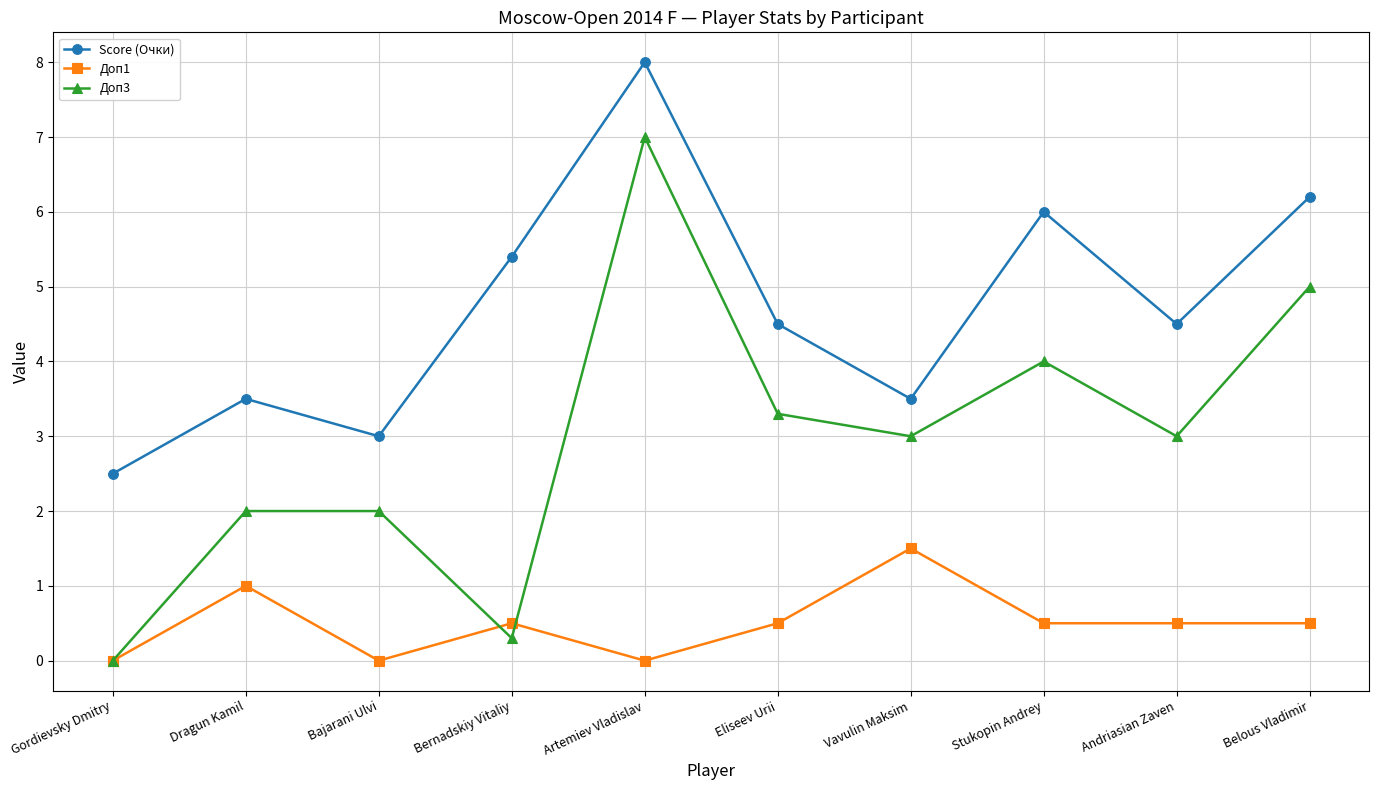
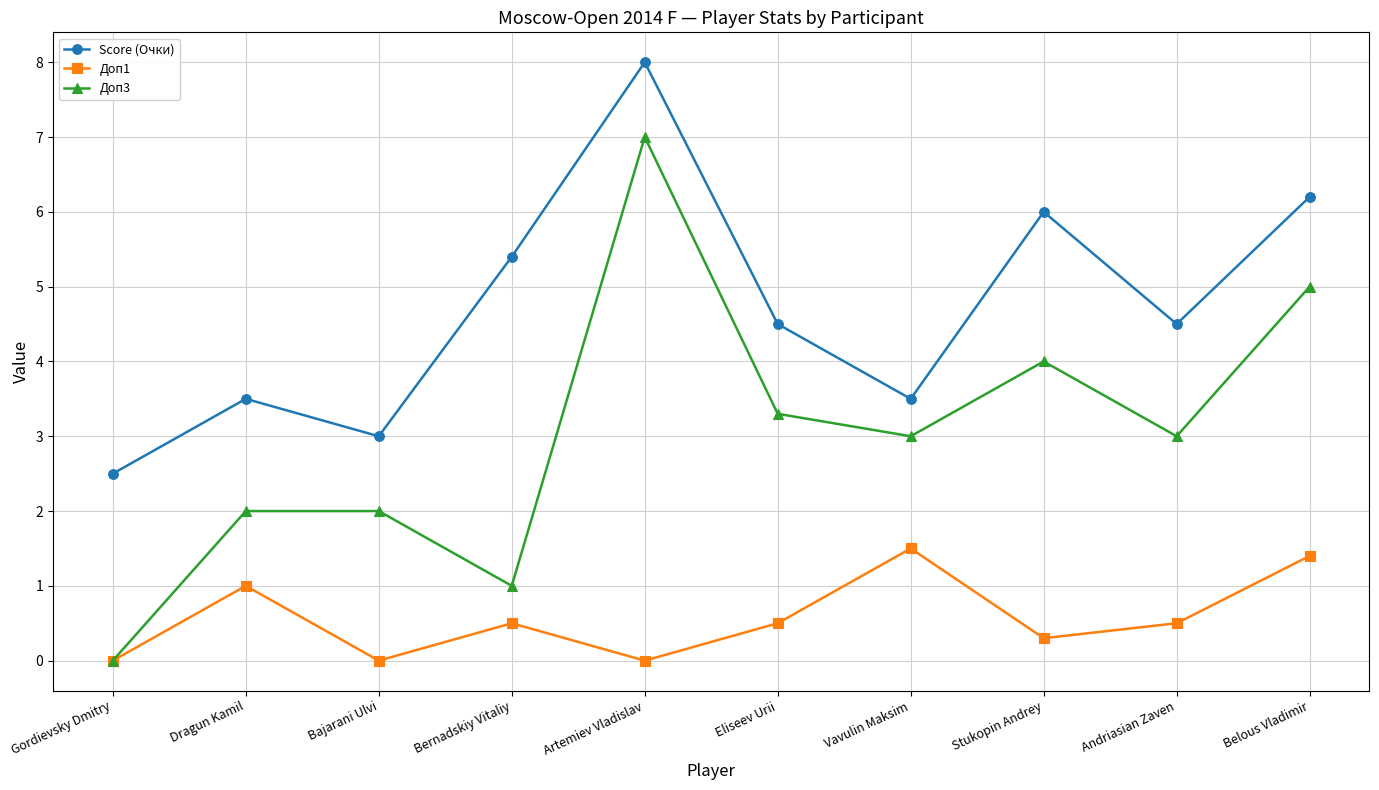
  {
    "Score (Очки)": {
      "Gordievsky Dmitry": 2.5,
      "Dragun Kamil": 3.5,
      "Bajarani Ulvi": 3.0,
      "Bernadskiy Vitaliy": 5.4,
      "Artemiev Vladislav": 8.0,
      "Eliseev Urii": 4.5,
      "Vavulin Maksim": 3.5,
      "Stukopin Andrey": 6.0,
      "Andriasian Zaven": 4.5,
      "Belous Vladimir": 6.2
    },
    "Доп1": {
      "Dragun Kamil": 1.0,
      "Bajarani Ulvi": 0.0,
      "Bernadskiy Vitaliy": 0.5,
      "Artemiev Vladislav": 0.0,
      "Eliseev Urii": 0.5,
      "Vavulin Maksim": 1.5,
-     "Stukopin Andrey": 0.5,
+     "Stukopin Andrey": 0.3,
      "Andriasian Zaven": 0.5,
-     "Belous Vladimir": 0.5
+     "Belous Vladimir": 1.4
    },
    "Доп3": {
      "Dragun Kamil": 2.0,
      "Bajarani Ulvi": 2.0,
-     "Bernadskiy Vitaliy": 0.3,
+     "Bernadskiy Vitaliy": 1.0,
      "Artemiev Vladislav": 7.0,
      "Eliseev Urii": 3.3,
      "Vavulin Maksim": 3.0,
      "Stukopin Andrey": 4.0,
      "Andriasian Zaven": 3.0,
      "Belous Vladimir": 5.0
    }
  }
